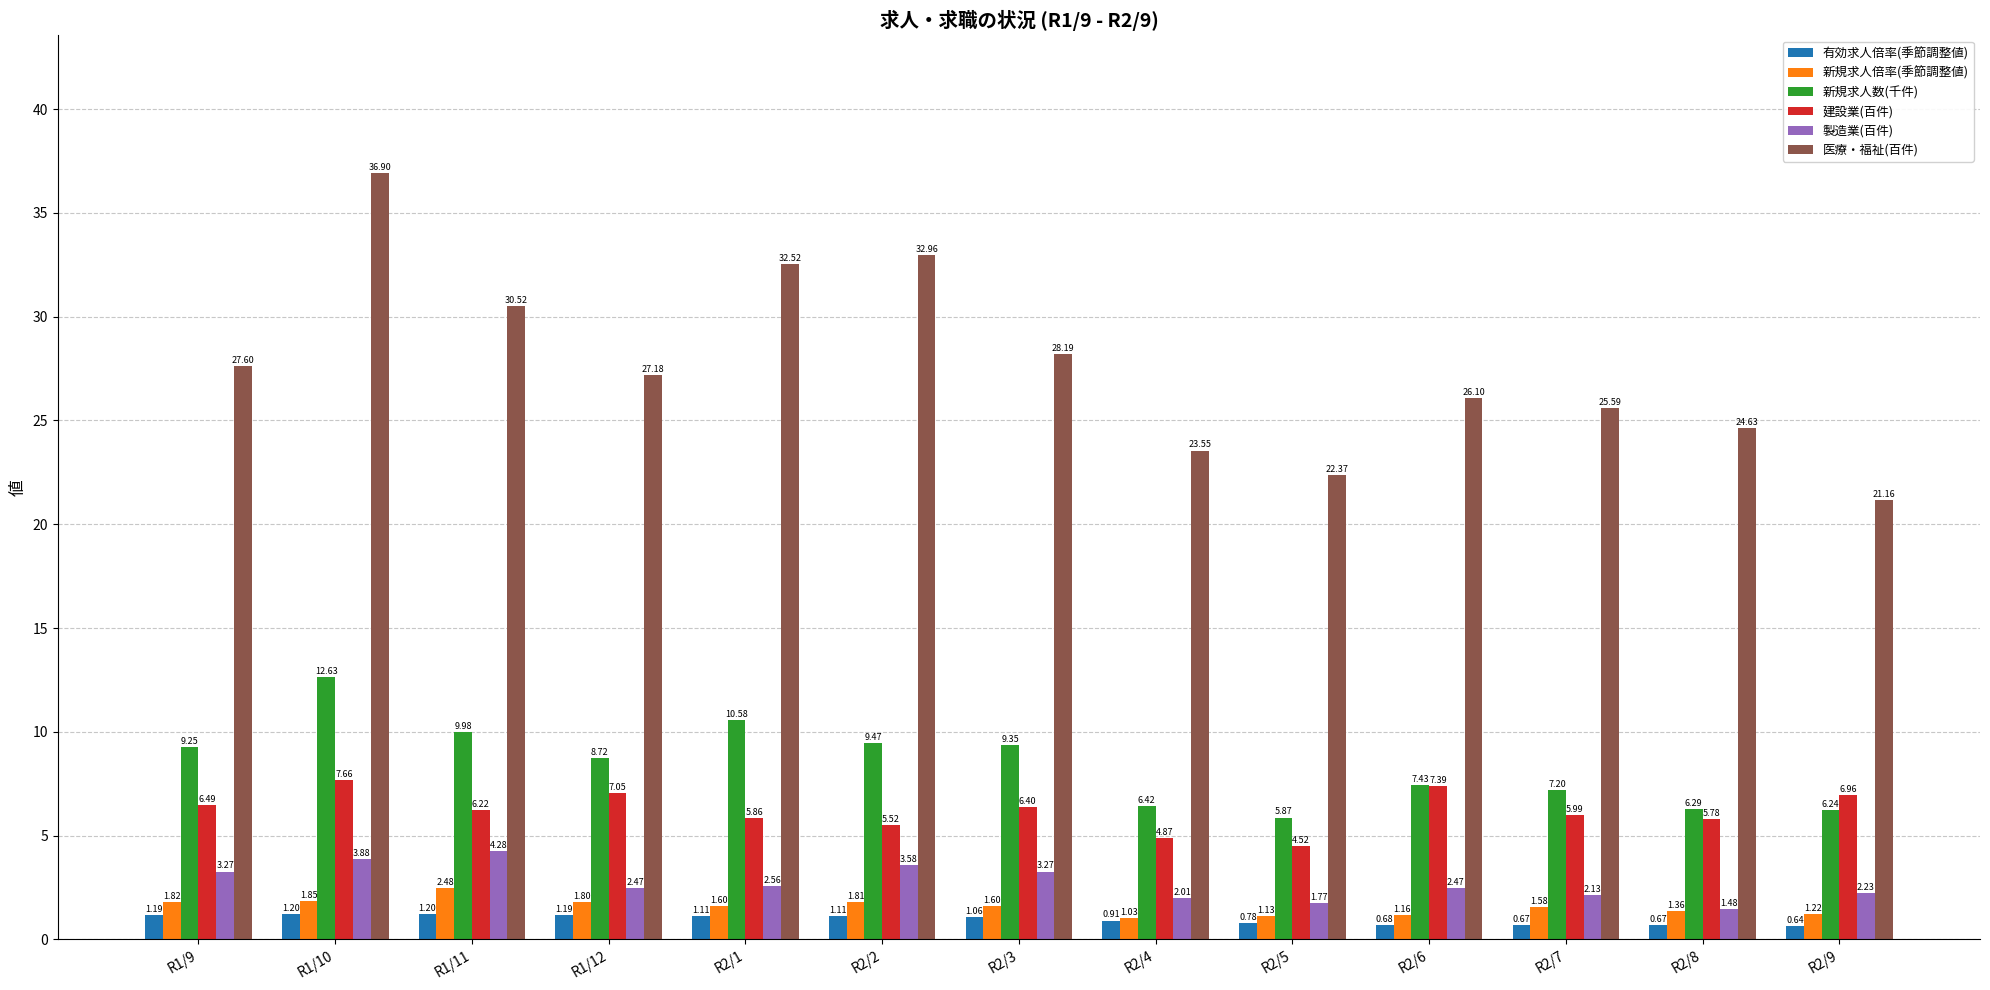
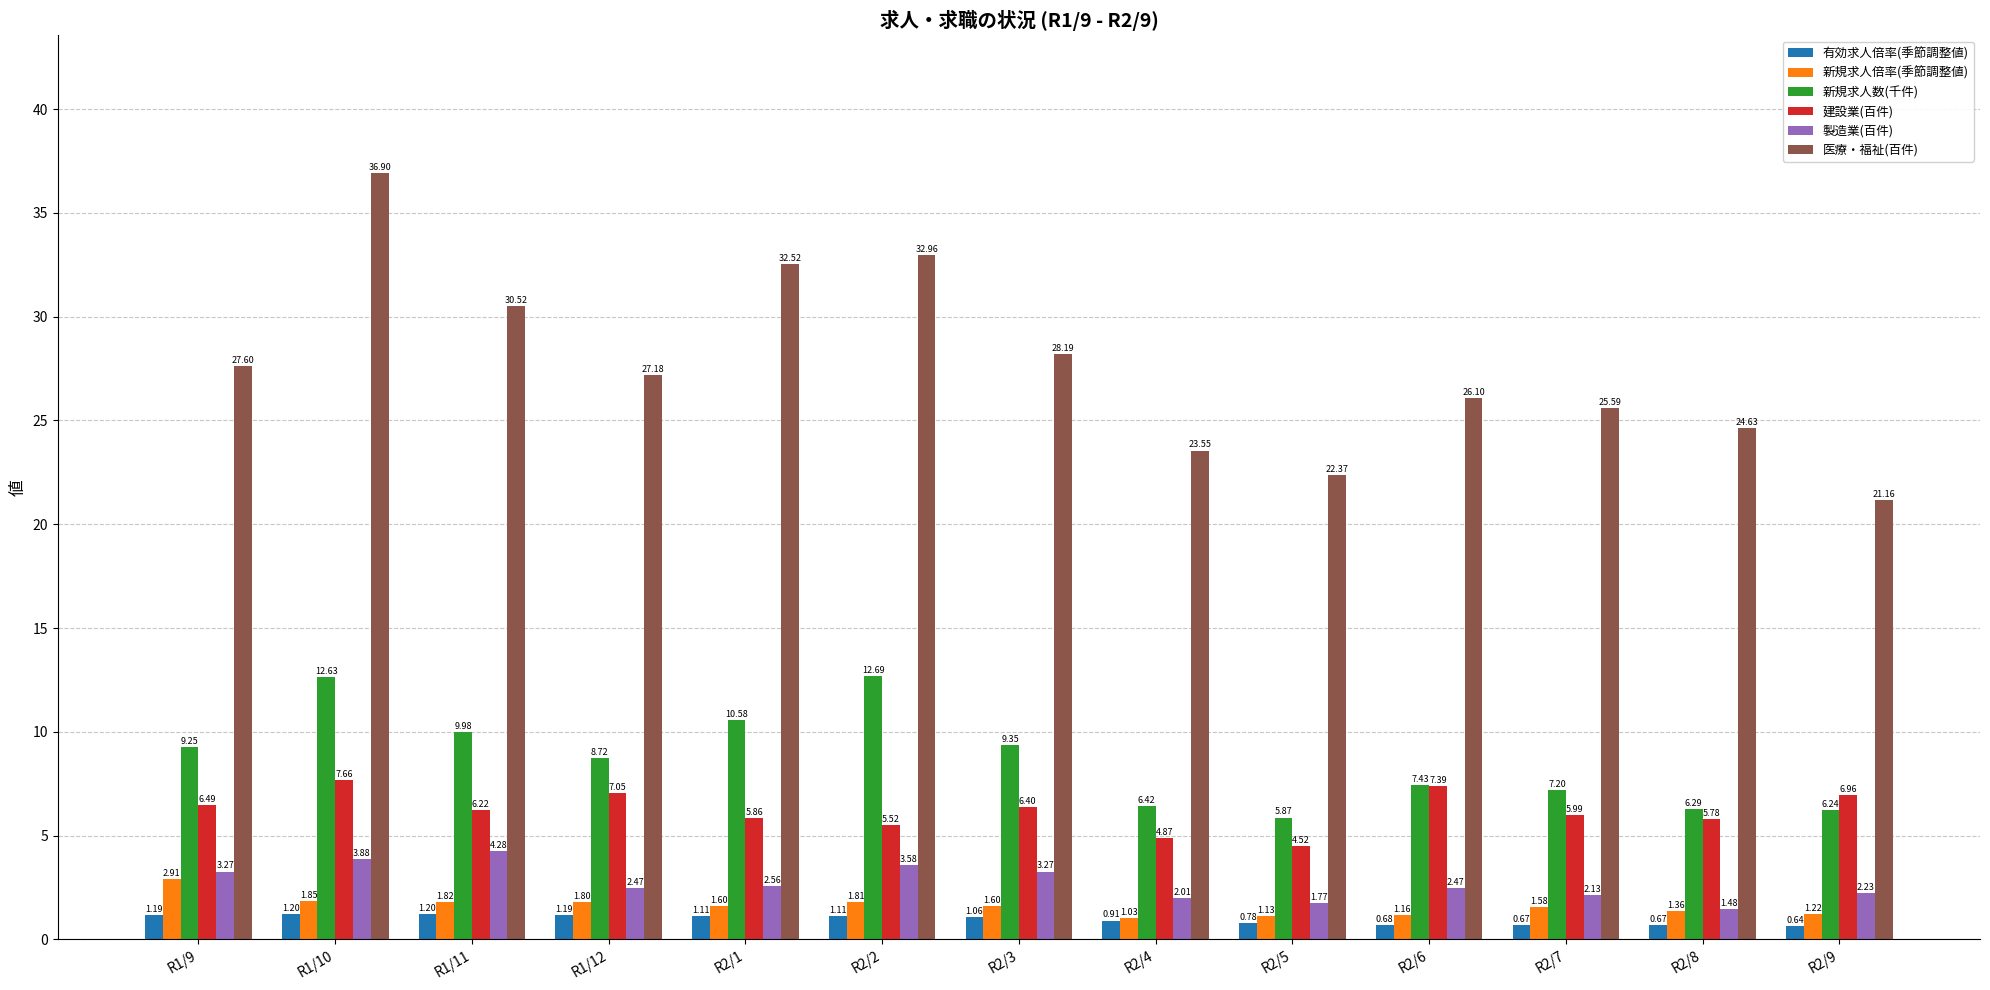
  {
    "有効求人倍率(季節調整値)": {
      "R1/9": 1.19,
      "R1/10": 1.20,
      "R1/11": 1.20,
      "R1/12": 1.19,
      "R2/1": 1.11,
      "R2/2": 1.11,
      "R2/3": 1.06,
      "R2/4": 0.91,
      "R2/5": 0.78,
      "R2/6": 0.68,
      "R2/7": 0.67,
      "R2/8": 0.67,
      "R2/9": 0.64
    },
    "新規求人倍率(季節調整値)": {
-     "R1/9": 1.82,
+     "R1/9": 2.91,
      "R1/10": 1.85,
-     "R1/11": 2.48,
+     "R1/11": 1.82,
      "R1/12": 1.80,
      "R2/1": 1.60,
      "R2/2": 1.81,
      "R2/3": 1.60,
      "R2/4": 1.03,
      "R2/5": 1.13,
      "R2/6": 1.16,
      "R2/7": 1.58,
      "R2/8": 1.36,
      "R2/9": 1.22
    },
    "新規求人数(千件)": {
      "R1/9": 9.25,
      "R1/10": 12.63,
      "R1/11": 9.98,
      "R1/12": 8.72,
      "R2/1": 10.58,
-     "R2/2": 9.47,
+     "R2/2": 12.69,
      "R2/3": 9.35,
      "R2/4": 6.42,
      "R2/5": 5.87,
      "R2/6": 7.43,
      "R2/7": 7.20,
      "R2/8": 6.29,
      "R2/9": 6.24
    },
    "建設業(百件)": {
      "R1/9": 6.49,
      "R1/10": 7.66,
      "R1/11": 6.22,
      "R1/12": 7.05,
      "R2/1": 5.86,
      "R2/2": 5.52,
      "R2/3": 6.40,
      "R2/4": 4.87,
      "R2/5": 4.52,
      "R2/6": 7.39,
      "R2/7": 5.99,
      "R2/8": 5.78,
      "R2/9": 6.96
    },
    "製造業(百件)": {
      "R1/9": 3.27,
      "R1/10": 3.88,
      "R1/11": 4.28,
      "R1/12": 2.47,
      "R2/1": 2.56,
      "R2/2": 3.58,
      "R2/3": 3.27,
      "R2/4": 2.01,
      "R2/5": 1.77,
      "R2/6": 2.47,
      "R2/7": 2.13,
      "R2/8": 1.48,
      "R2/9": 2.23
    },
    "医療・福祉(百件)": {
      "R1/9": 27.60,
      "R1/10": 36.90,
      "R1/11": 30.52,
      "R1/12": 27.18,
      "R2/1": 32.52,
      "R2/2": 32.96,
      "R2/3": 28.19,
      "R2/4": 23.55,
      "R2/5": 22.37,
      "R2/6": 26.10,
      "R2/7": 25.59,
      "R2/8": 24.63,
      "R2/9": 21.16
    }
  }
